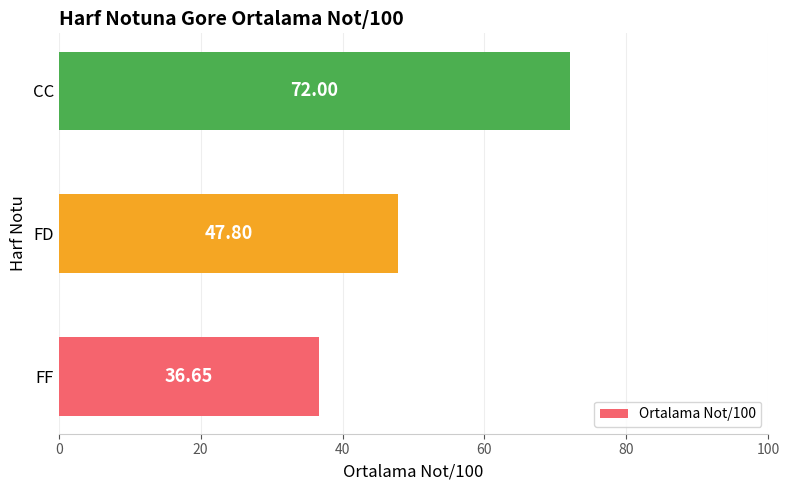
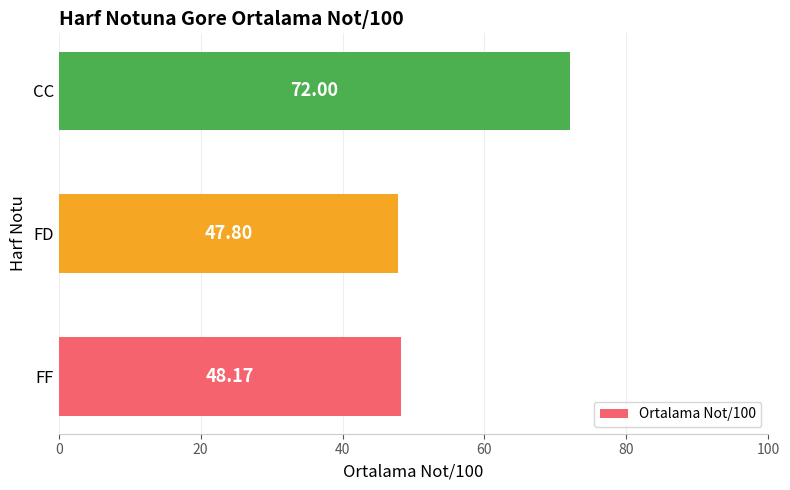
  {
    "CC": 72.00,
    "FD": 47.80,
-   "FF": 36.65
+   "FF": 48.17
  }
